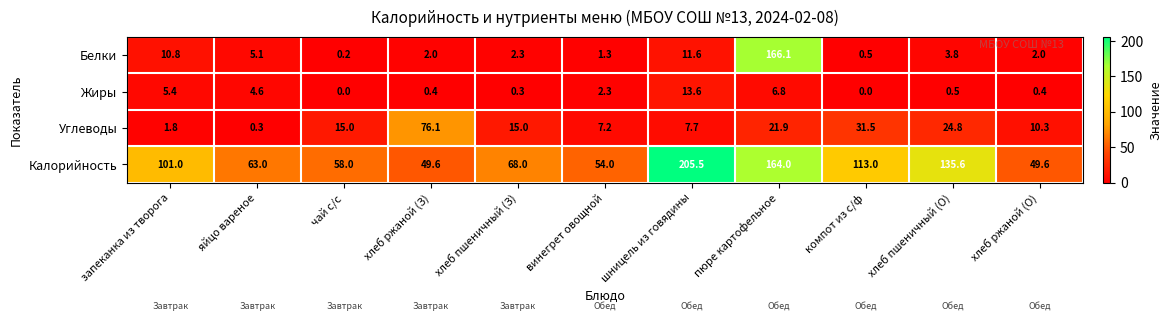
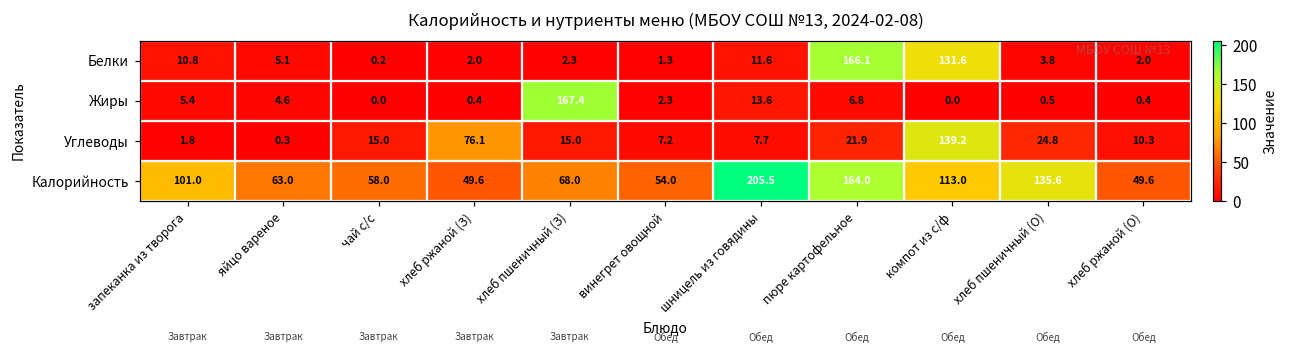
  {
    "Белки": {
      "запеканка из творога": 10.8,
      "яйцо вареное": 5.1,
      "чай с/с": 0.2,
      "хлеб ржаной (З)": 2.0,
      "хлеб пшеничный (З)": 2.3,
      "винегрет овощной": 1.3,
      "шницель из говядины": 11.6,
      "пюре картофельное": 166.1,
-     "компот из с/ф": 0.5,
+     "компот из с/ф": 131.6,
      "хлеб пшеничный (О)": 3.8
    },
    "Жиры": {
      "запеканка из творога": 5.4,
      "яйцо вареное": 4.6,
      "чай с/с": 0.0,
      "хлеб ржаной (З)": 0.4,
-     "хлеб пшеничный (З)": 0.3,
+     "хлеб пшеничный (З)": 167.4,
      "винегрет овощной": 2.3,
      "шницель из говядины": 13.6,
      "пюре картофельное": 6.8,
      "компот из с/ф": 0.0,
      "хлеб пшеничный (О)": 0.5,
      "хлеб ржаной (О)": 0.4
    },
    "Углеводы": {
      "запеканка из творога": 1.8,
      "яйцо вареное": 0.3,
      "чай с/с": 15.0,
      "хлеб ржаной (З)": 76.1,
      "хлеб пшеничный (З)": 15.0,
      "винегрет овощной": 7.2,
      "шницель из говядины": 7.7,
      "пюре картофельное": 21.9,
-     "компот из с/ф": 31.5,
+     "компот из с/ф": 139.2,
      "хлеб пшеничный (О)": 24.8,
      "хлеб ржаной (О)": 10.3
    },
    "Калорийность": {
      "запеканка из творога": 101.0,
      "яйцо вареное": 63.0,
      "чай с/с": 58.0,
      "хлеб ржаной (З)": 49.6,
      "хлеб пшеничный (З)": 68.0,
      "винегрет овощной": 54.0,
      "шницель из говядины": 205.5,
      "пюре картофельное": 164.0,
      "компот из с/ф": 113.0,
      "хлеб пшеничный (О)": 135.6,
      "хлеб ржаной (О)": 49.6
    }
  }
